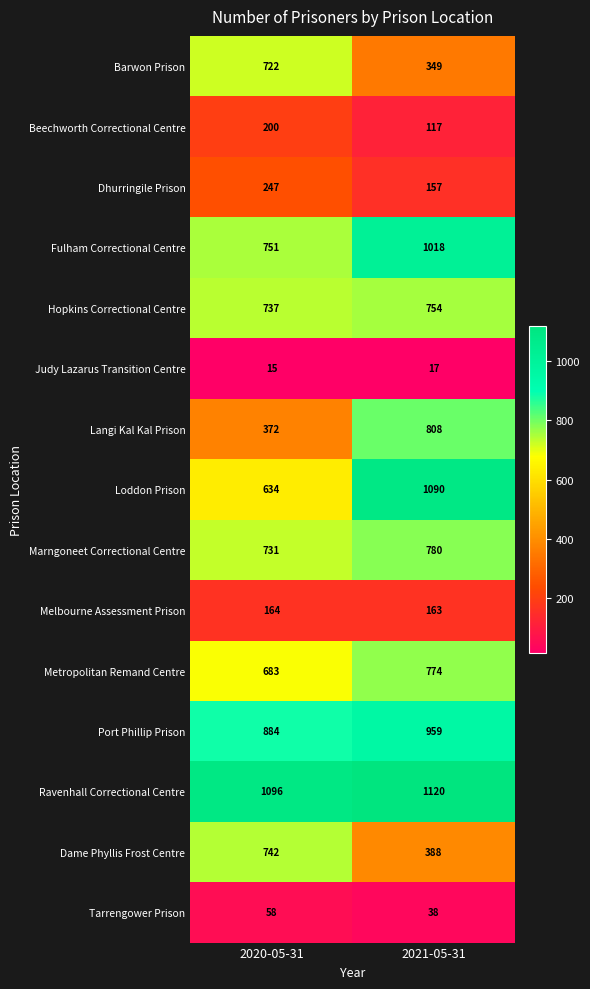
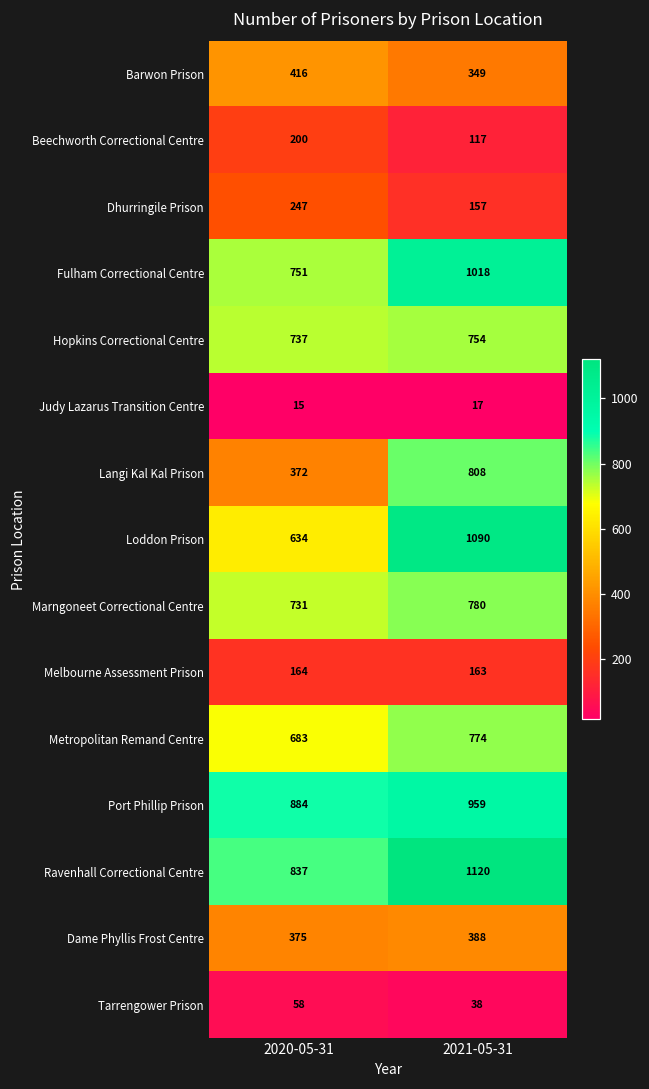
  {
    "Barwon Prison": {
-     "2020-05-31": 722,
+     "2020-05-31": 416,
      "2021-05-31": 349
    },
    "Beechworth Correctional Centre": {
      "2020-05-31": 200,
      "2021-05-31": 117
    },
    "Dhurringile Prison": {
      "2020-05-31": 247,
      "2021-05-31": 157
    },
    "Fulham Correctional Centre": {
      "2020-05-31": 751,
      "2021-05-31": 1018
    },
    "Hopkins Correctional Centre": {
      "2020-05-31": 737,
      "2021-05-31": 754
    },
    "Judy Lazarus Transition Centre": {
      "2020-05-31": 15,
      "2021-05-31": 17
    },
    "Langi Kal Kal Prison": {
      "2020-05-31": 372,
      "2021-05-31": 808
    },
    "Loddon Prison": {
      "2020-05-31": 634,
      "2021-05-31": 1090
    },
    "Marngoneet Correctional Centre": {
      "2020-05-31": 731,
      "2021-05-31": 780
    },
    "Melbourne Assessment Prison": {
      "2020-05-31": 164,
      "2021-05-31": 163
    },
    "Metropolitan Remand Centre": {
      "2020-05-31": 683,
      "2021-05-31": 774
    },
    "Port Phillip Prison": {
      "2020-05-31": 884,
      "2021-05-31": 959
    },
    "Ravenhall Correctional Centre": {
-     "2020-05-31": 1096,
+     "2020-05-31": 837,
      "2021-05-31": 1120
    },
    "Dame Phyllis Frost Centre": {
-     "2020-05-31": 742,
+     "2020-05-31": 375,
      "2021-05-31": 388
    },
    "Tarrengower Prison": {
      "2020-05-31": 58,
      "2021-05-31": 38
    }
  }
